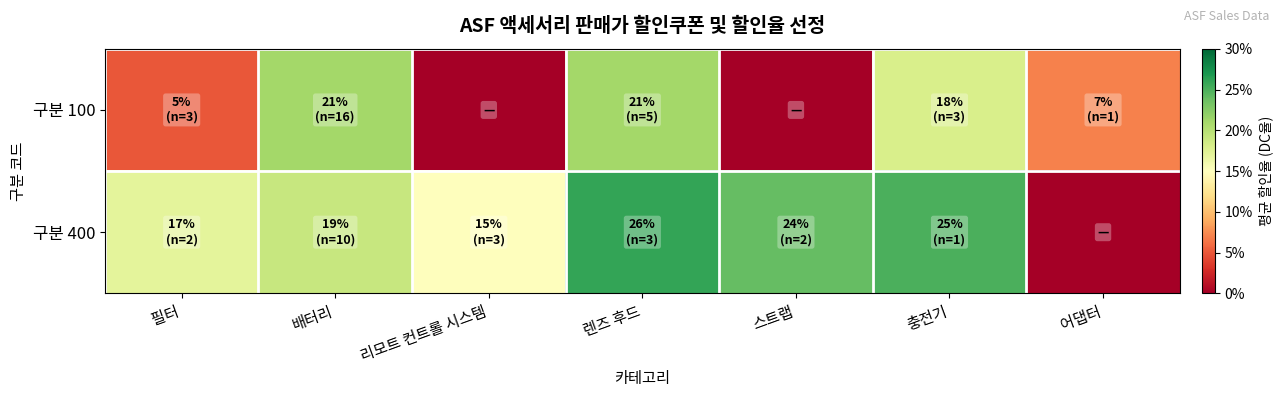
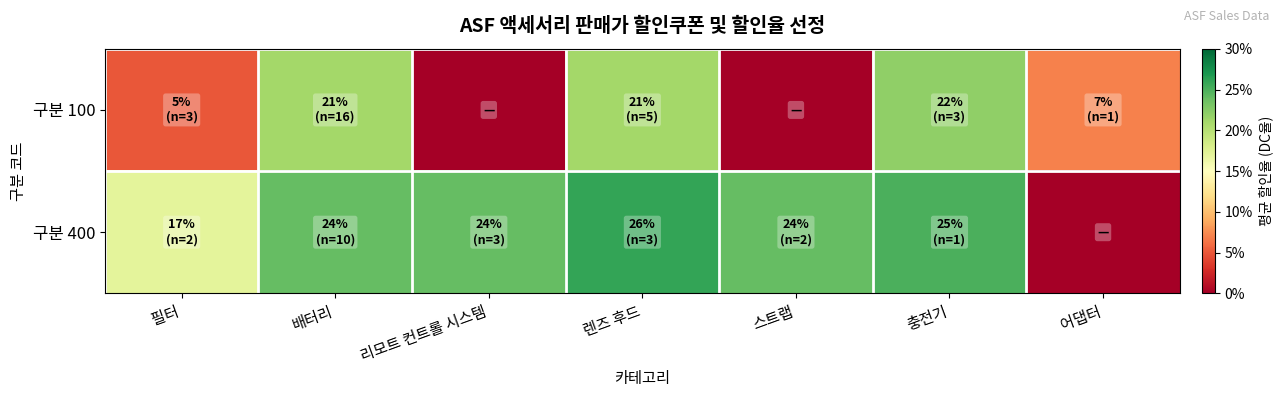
  {
    "구분 100": {
-     "충전기": "18%"
+     "충전기": "22%"
    },
    "구분 400": {
-     "배터리": "19%",
-     "리모트 컨트롤 시스템": "15%"
+     "배터리": "24%",
+     "리모트 컨트롤 시스템": "24%"
    }
  }
